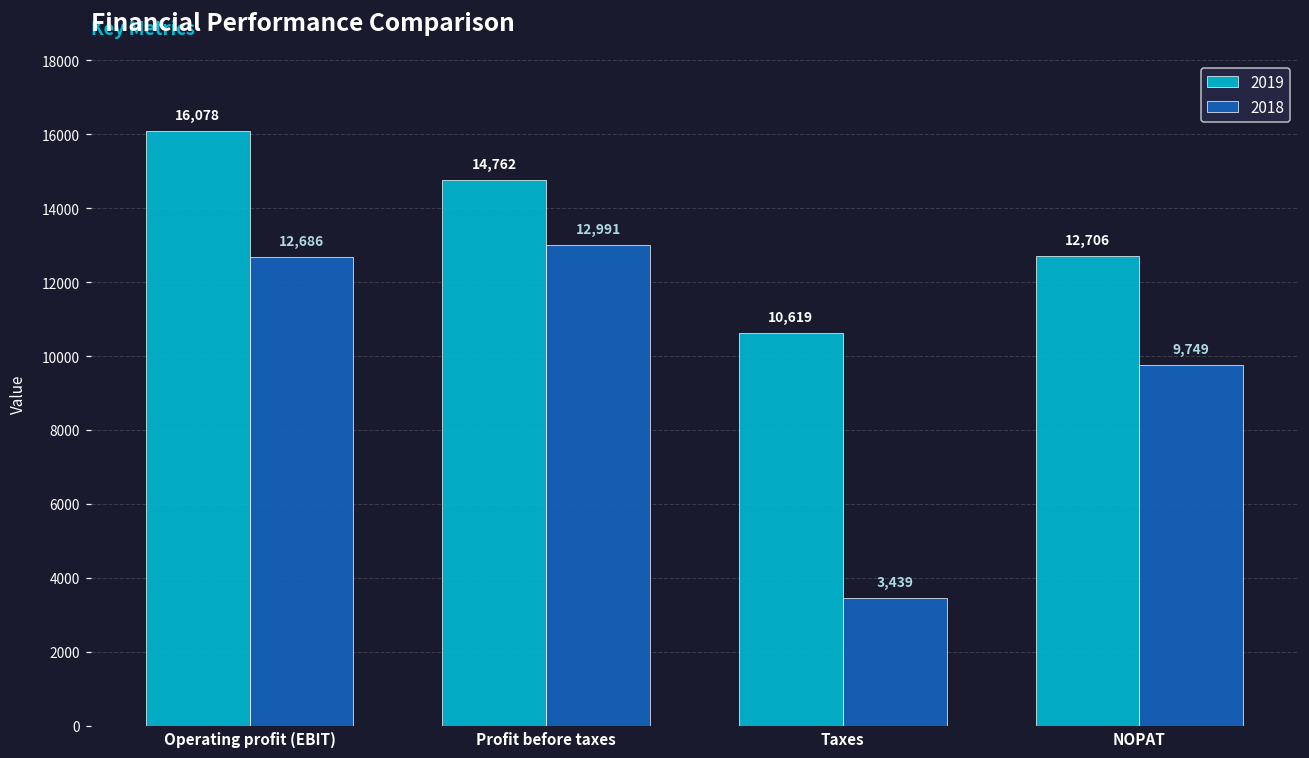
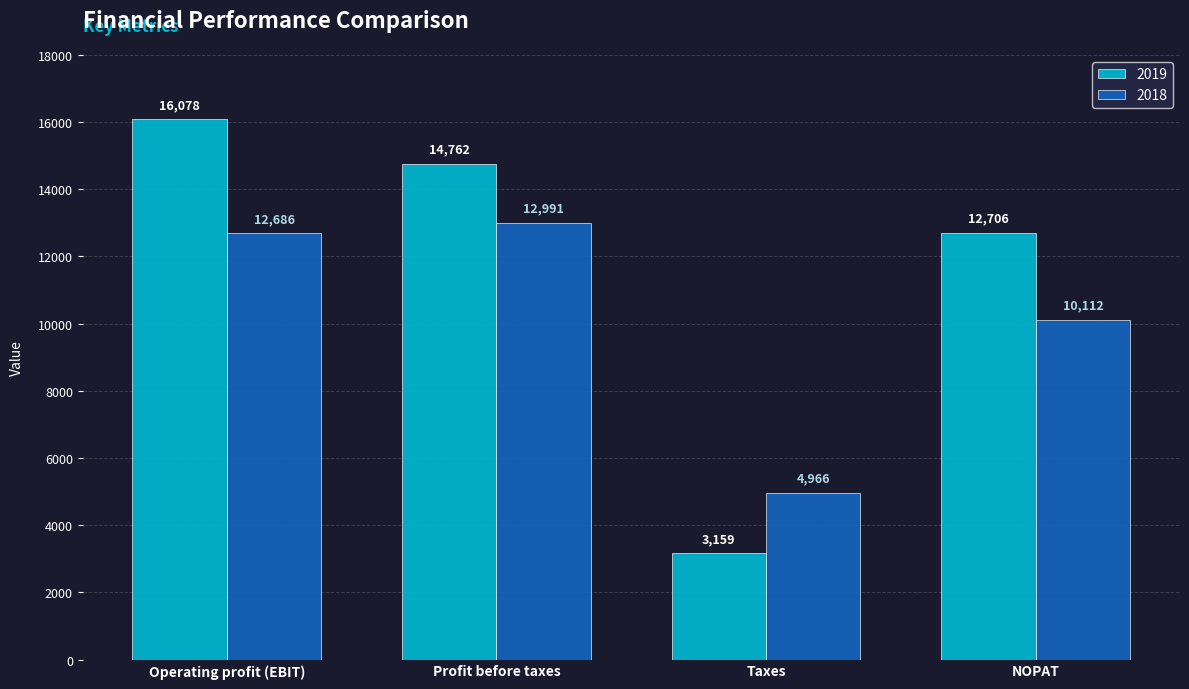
  {
    "2019": {
      "Operating profit (EBIT)": "16,078",
      "Profit before taxes": "14,762",
-     "Taxes": "10,619",
+     "Taxes": "3,159",
      "NOPAT": "12,706"
    },
    "2018": {
      "Operating profit (EBIT)": "12,686",
      "Profit before taxes": "12,991",
-     "Taxes": "3,439",
-     "NOPAT": "9,749"
+     "Taxes": "4,966",
+     "NOPAT": "10,112"
    }
  }
